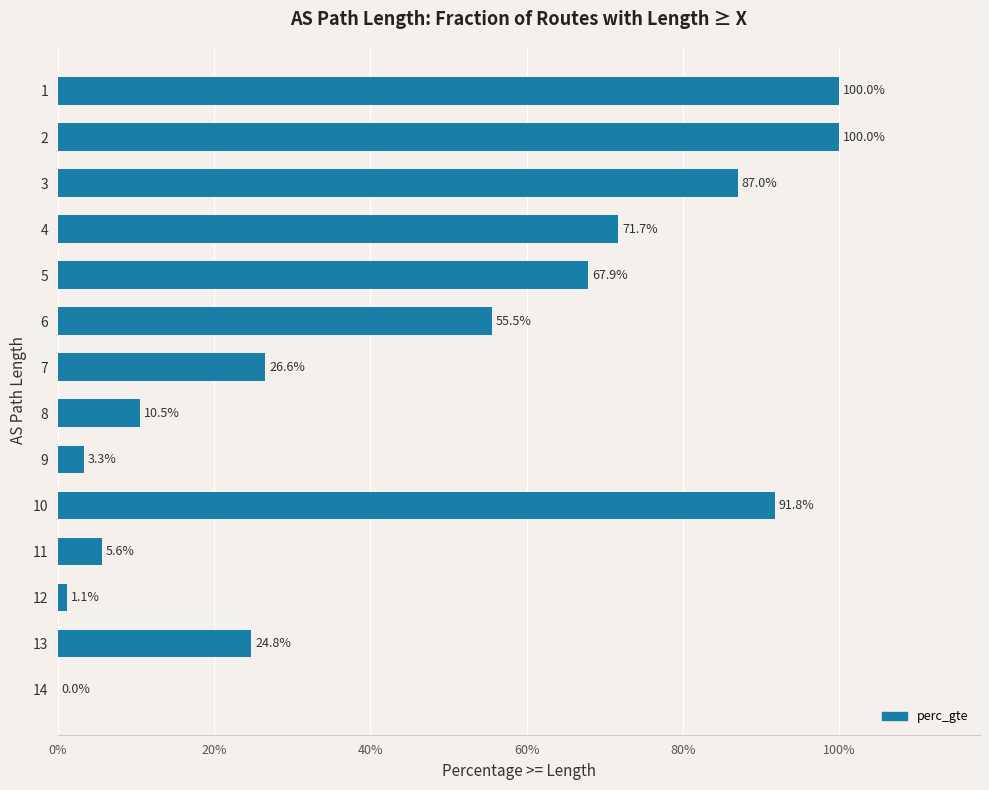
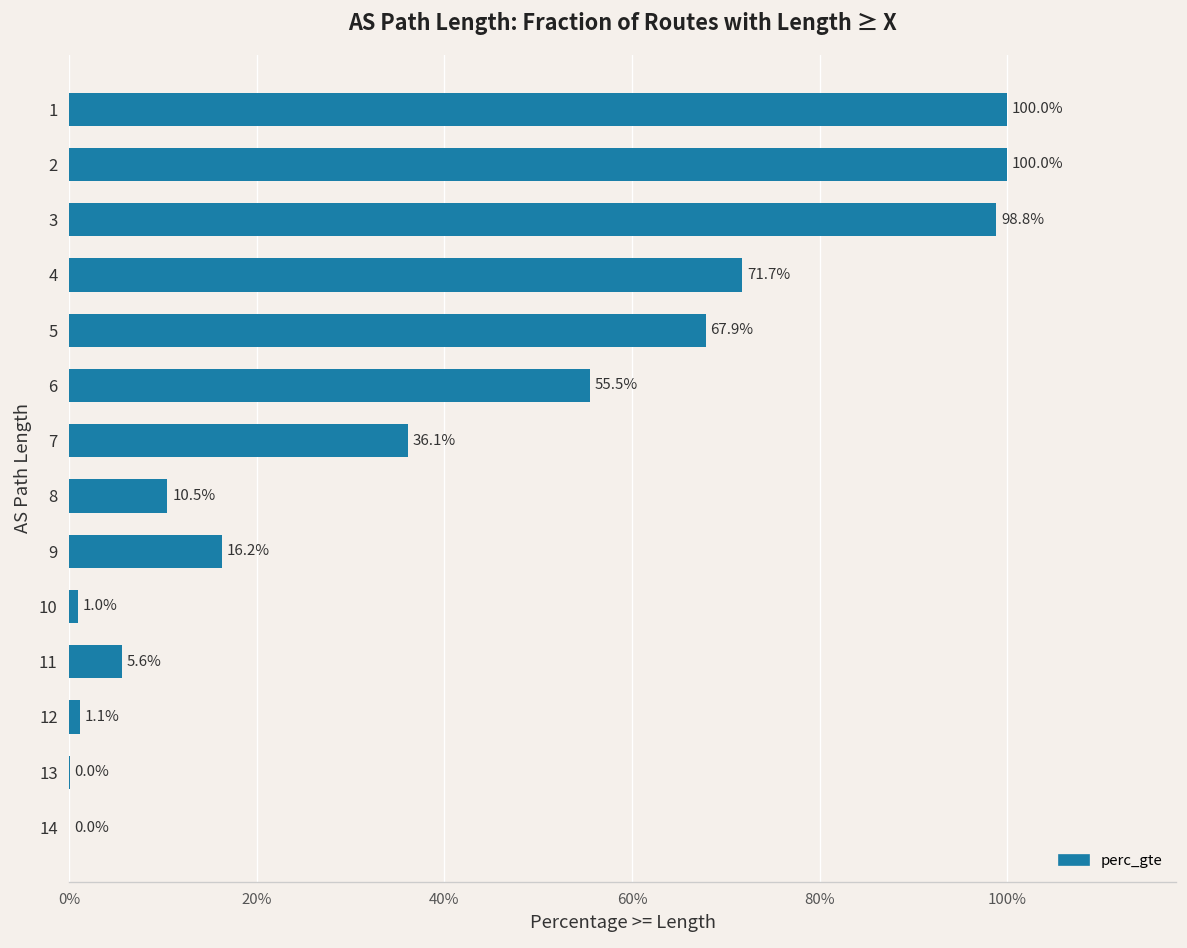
  {
    "1": "100.0%",
    "2": "100.0%",
-   "3": "87.0%",
+   "3": "98.8%",
    "4": "71.7%",
    "5": "67.9%",
    "6": "55.5%",
-   "7": "26.6%",
+   "7": "36.1%",
    "8": "10.5%",
-   "9": "3.3%",
-   "10": "91.8%",
+   "9": "16.2%",
+   "10": "1.0%",
    "11": "5.6%",
    "12": "1.1%",
-   "13": "24.8%",
+   "13": "0.0%",
    "14": "0.0%"
  }
